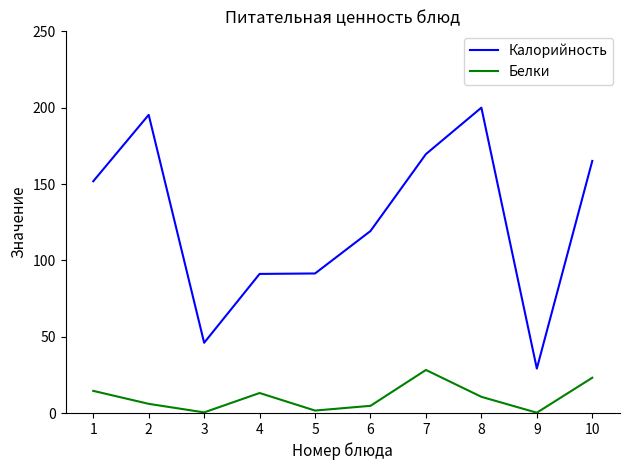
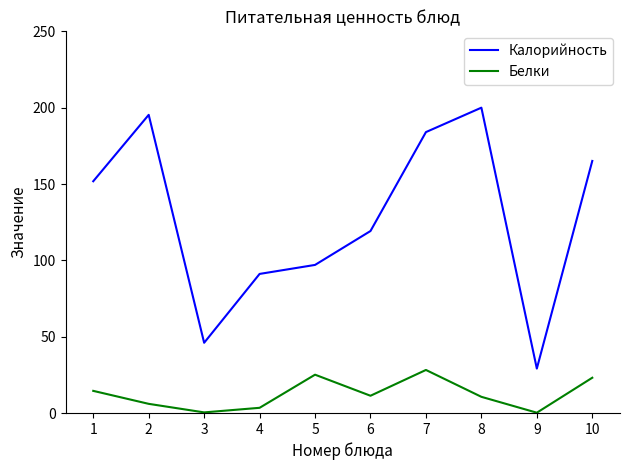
  {
    "Калорийность": {
      "1": 152,
      "2": 195,
      "3": 46,
      "4": 91,
-     "5": 91,
+     "5": 97,
      "6": 119,
-     "7": 170,
+     "7": 184,
      "8": 200,
      "9": 29,
      "10": 165
    },
    "Белки": {
      "1": 15,
      "2": 6,
      "3": 0,
-     "4": 13,
-     "5": 2,
-     "6": 5,
+     "4": 3,
+     "5": 25,
+     "6": 11,
      "7": 28,
      "8": 11,
      "9": 0,
      "10": 23
    }
  }
